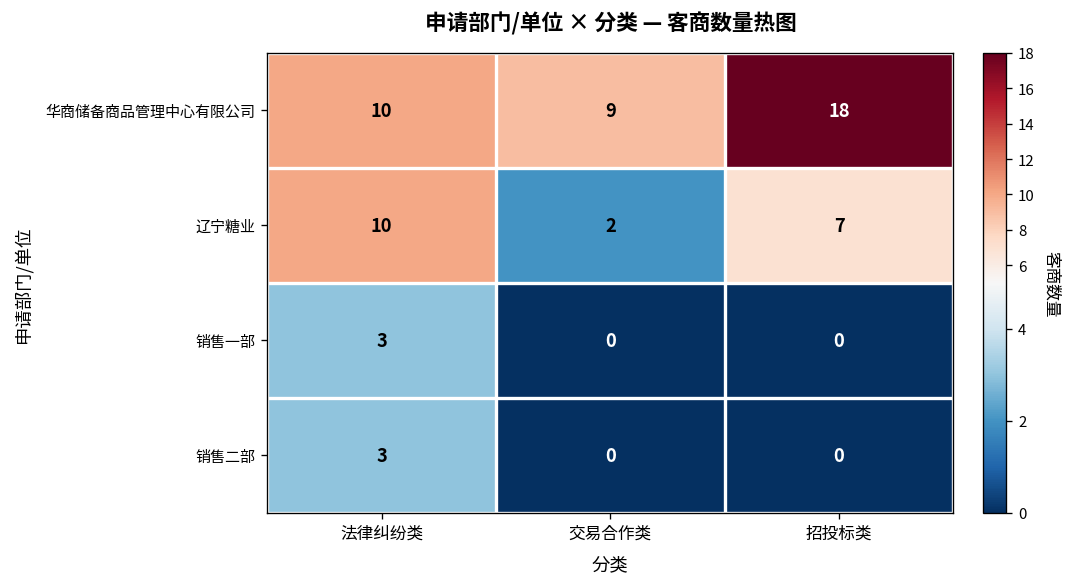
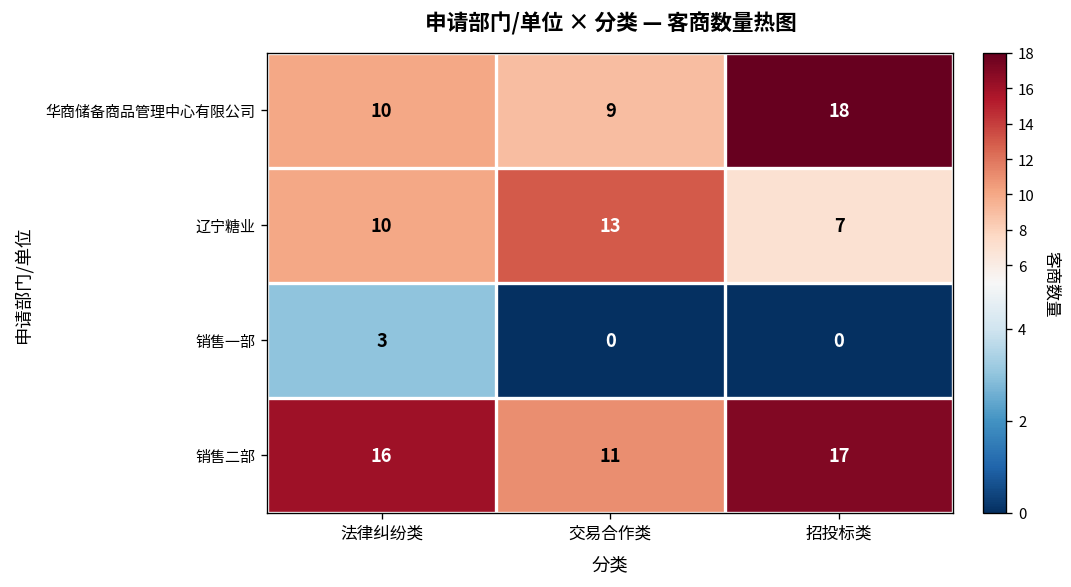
  {
    "华商储备商品管理中心有限公司": {
      "法律纠纷类": 10,
      "交易合作类": 9,
      "招投标类": 18
    },
    "辽宁糖业": {
      "法律纠纷类": 10,
-     "交易合作类": 2,
+     "交易合作类": 13,
      "招投标类": 7
    },
    "销售一部": {
      "法律纠纷类": 3,
      "交易合作类": 0,
      "招投标类": 0
    },
    "销售二部": {
-     "法律纠纷类": 3,
-     "交易合作类": 0,
-     "招投标类": 0
+     "法律纠纷类": 16,
+     "交易合作类": 11,
+     "招投标类": 17
    }
  }
